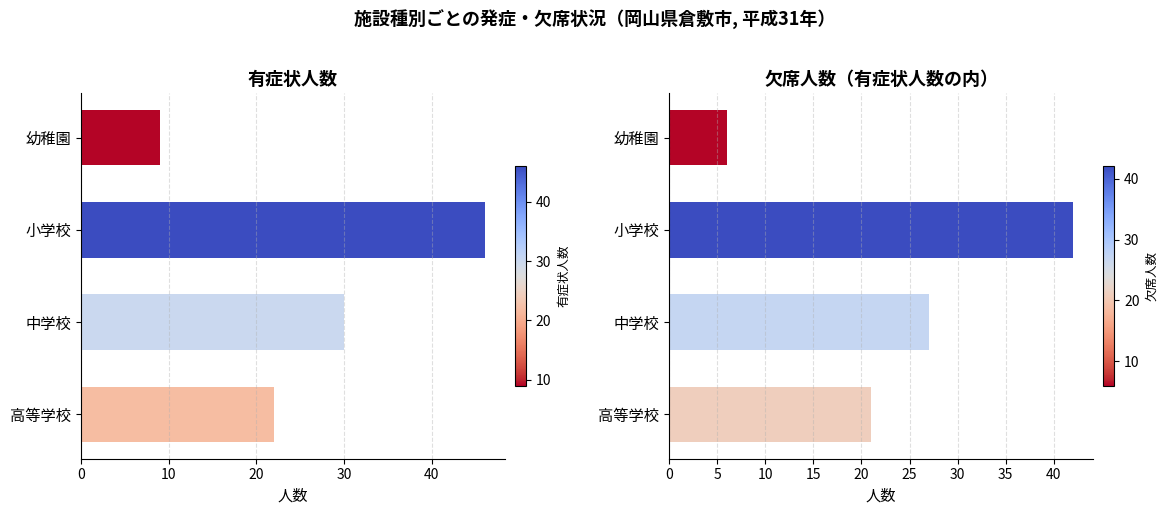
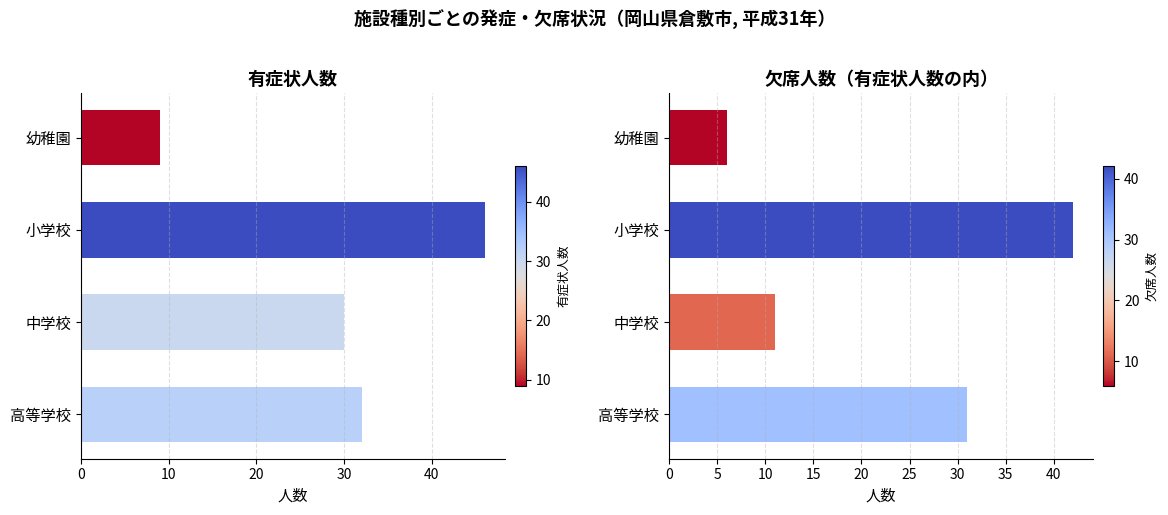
  {
    "有症状人数": {
      "幼稚園": 9,
      "小学校": 46,
      "中学校": 30,
-     "高等学校": 22
+     "高等学校": 32
    },
    "欠席人数（有症状人数の内）": {
      "幼稚園": 6,
      "小学校": 42,
-     "中学校": 27,
-     "高等学校": 21
+     "中学校": 11,
+     "高等学校": 31
    }
  }
